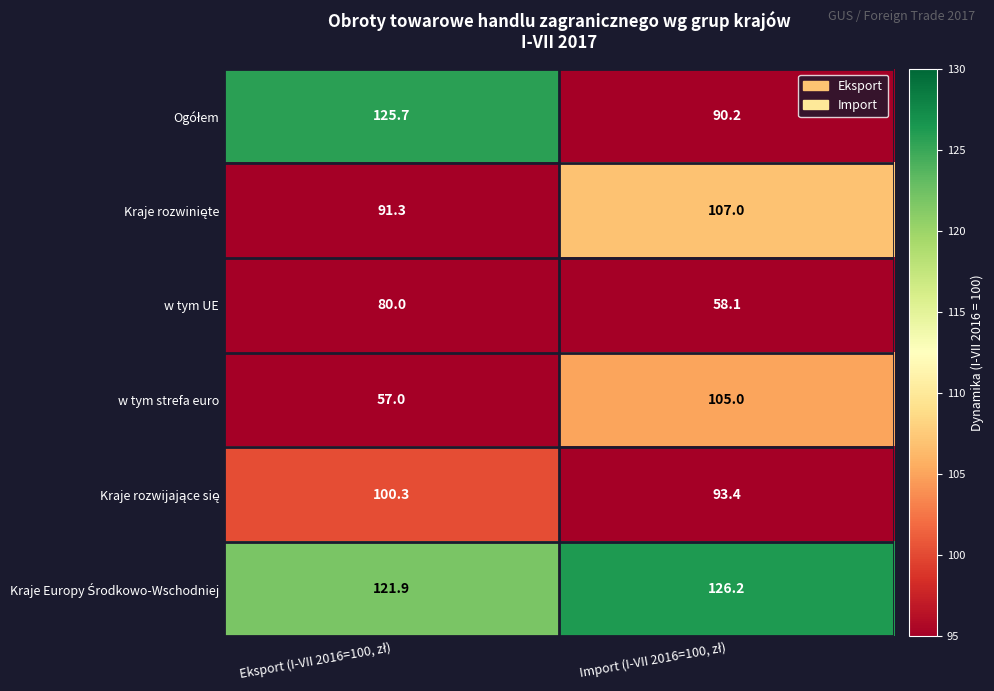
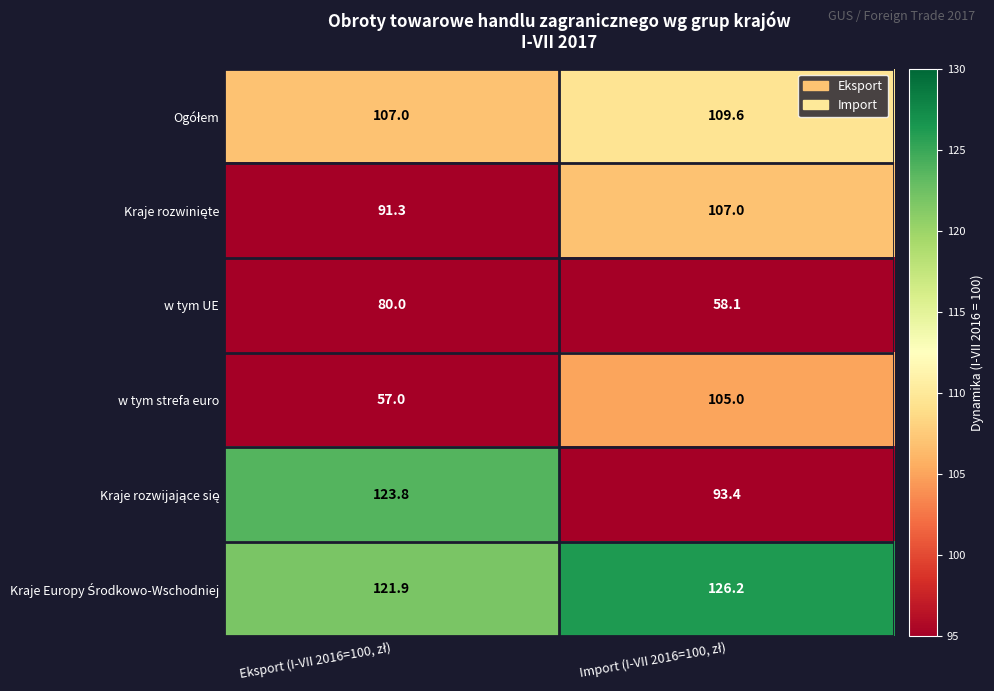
  {
    "Ogółem": {
-     "Eksport (I-VII 2016=100, zł)": 125.7,
-     "Import (I-VII 2016=100, zł)": 90.2
+     "Eksport (I-VII 2016=100, zł)": 107.0,
+     "Import (I-VII 2016=100, zł)": 109.6
    },
    "Kraje rozwinięte": {
      "Eksport (I-VII 2016=100, zł)": 91.3,
      "Import (I-VII 2016=100, zł)": 107.0
    },
    "w tym UE": {
      "Eksport (I-VII 2016=100, zł)": 80.0,
      "Import (I-VII 2016=100, zł)": 58.1
    },
    "w tym strefa euro": {
      "Eksport (I-VII 2016=100, zł)": 57.0,
      "Import (I-VII 2016=100, zł)": 105.0
    },
    "Kraje rozwijające się": {
-     "Eksport (I-VII 2016=100, zł)": 100.3,
+     "Eksport (I-VII 2016=100, zł)": 123.8,
      "Import (I-VII 2016=100, zł)": 93.4
    },
    "Kraje Europy Środkowo-Wschodniej": {
      "Eksport (I-VII 2016=100, zł)": 121.9,
      "Import (I-VII 2016=100, zł)": 126.2
    }
  }
